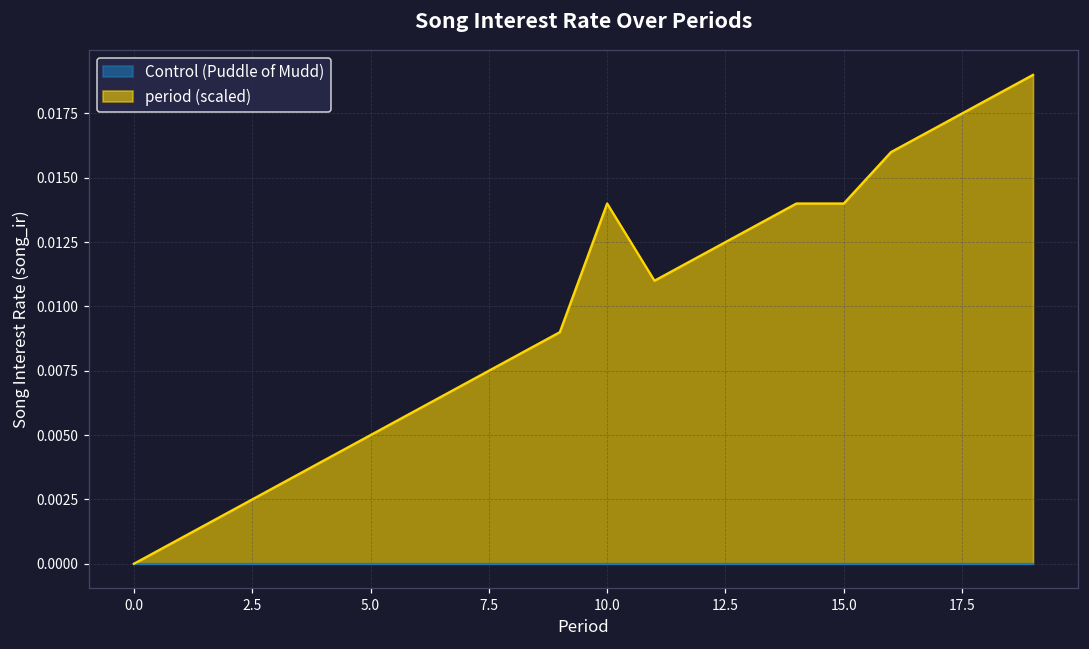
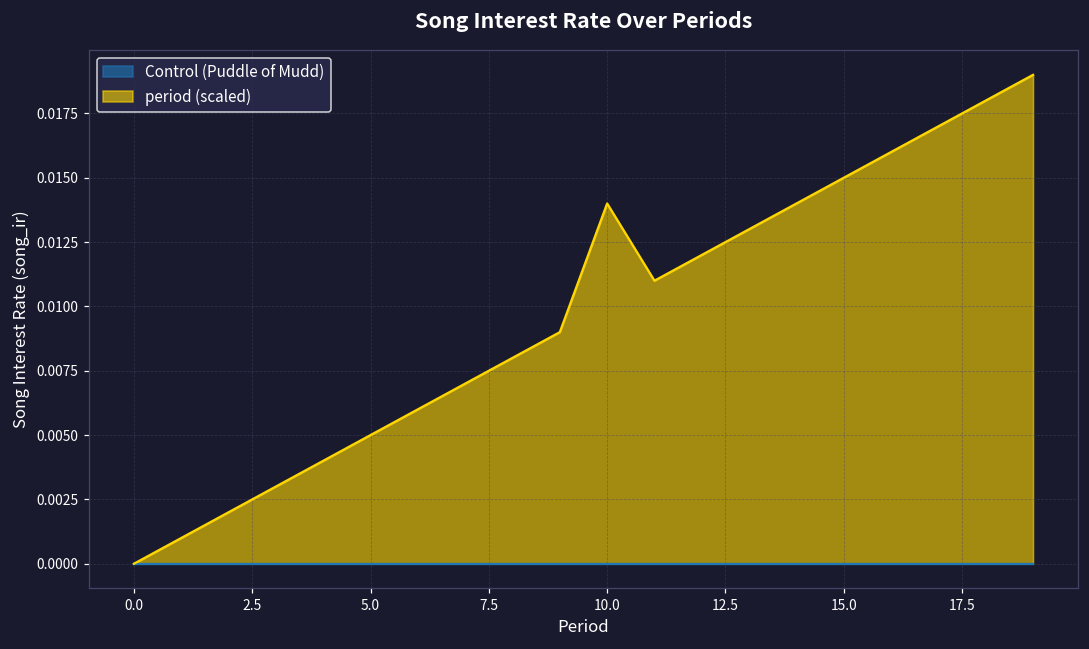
  {
    "Control (Puddle of Mudd)": {
      "5.0": 0.0000,
      "10.0": 0.0000,
      "15.0": 0.0000
    },
    "period (scaled)": {
      "5.0": 0.0050,
      "10.0": 0.0140,
-     "15.0": 0.0140
+     "15.0": 0.0150
    }
  }
